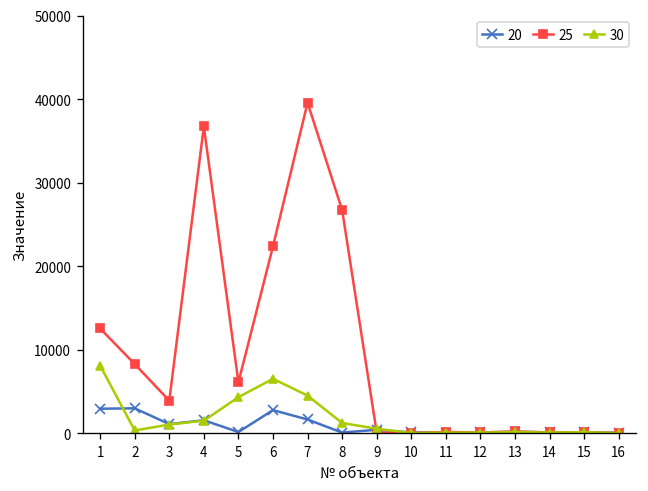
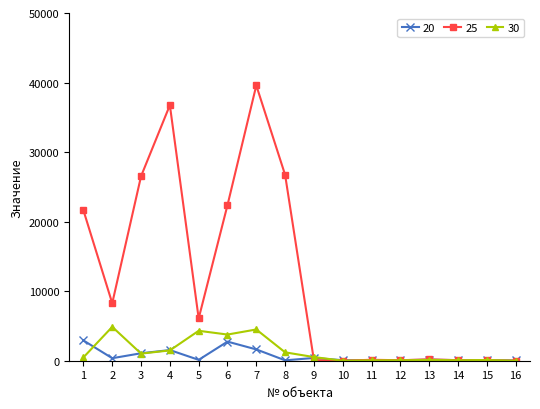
  {
    "20": {
      "1": 3000,
-     "2": 3000,
+     "2": 0,
      "5": 0,
      "6": 3000,
      "7": 2000,
      "8": 0
    },
    "25": {
-     "1": 13000,
+     "1": 22000,
      "2": 8000,
-     "3": 4000,
+     "3": 27000,
      "4": 37000,
      "5": 6000,
      "6": 22000,
      "7": 40000,
      "8": 27000
    },
    "30": {
-     "1": 8000,
-     "2": 0,
+     "1": 0,
+     "2": 5000,
      "5": 4000,
-     "6": 6000,
+     "6": 4000,
      "7": 4000,
      "8": 1000
    }
  }
